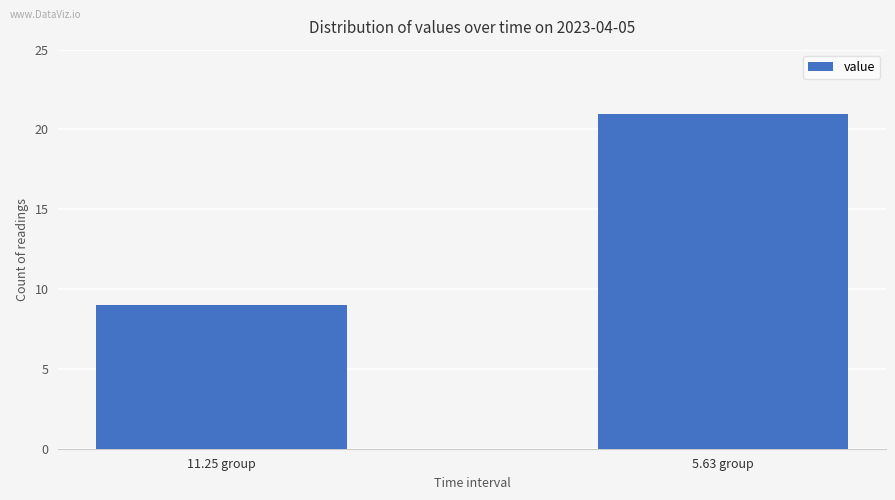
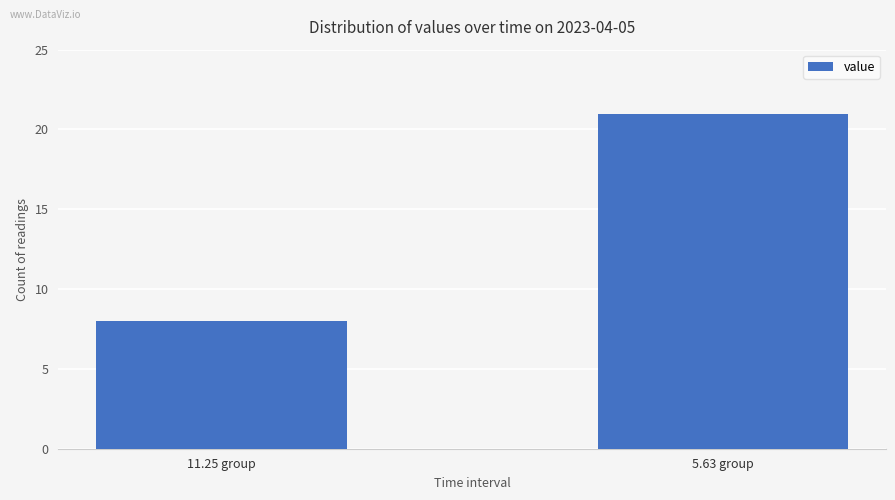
  {
-   "11.25 group": 9,
+   "11.25 group": 8,
    "5.63 group": 21
  }
